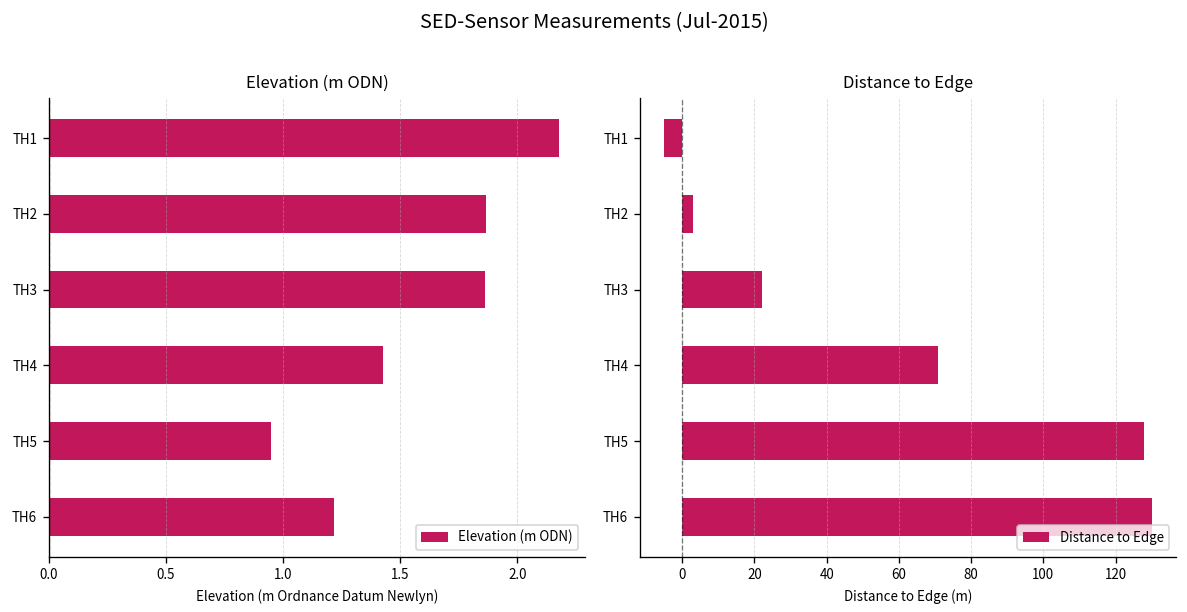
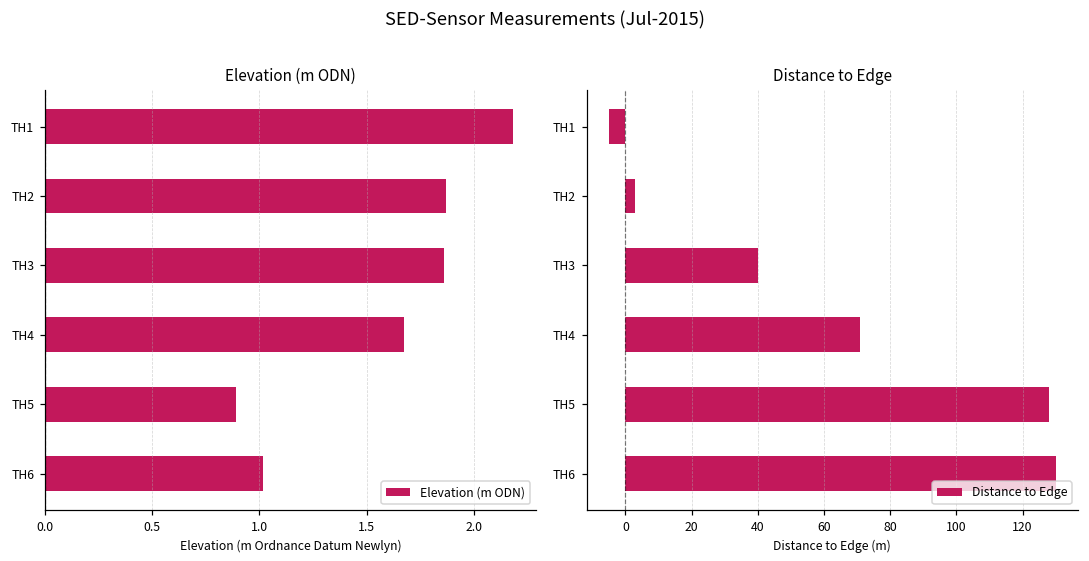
  {
    "Elevation (m ODN)": {
      "TH1": 2.18,
      "TH2": 1.87,
      "TH3": 1.86,
-     "TH4": 1.43,
-     "TH5": 0.95,
-     "TH6": 1.22
+     "TH4": 1.67,
+     "TH5": 0.89,
+     "TH6": 1.02
    },
    "Distance to Edge": {
      "TH1": -5,
      "TH2": 3,
-     "TH3": 22,
+     "TH3": 40,
      "TH4": 71,
      "TH5": 128,
      "TH6": 130
    }
  }
